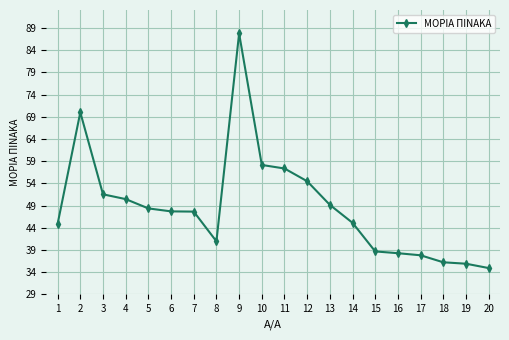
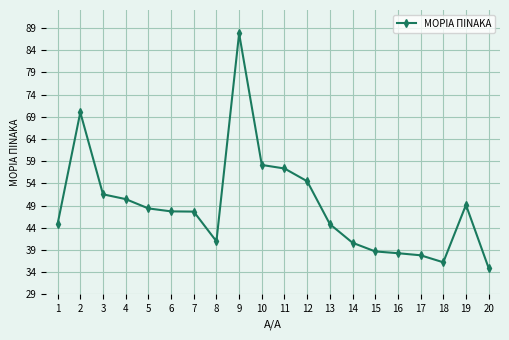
  {
    "1": 45,
    "2": 70,
    "3": 52,
    "4": 50,
    "5": 48,
    "6": 48,
    "7": 48,
    "8": 41,
    "9": 88,
    "10": 58,
    "11": 57,
    "12": 54,
-   "13": 49,
-   "14": 45,
+   "13": 45,
+   "14": 41,
    "15": 39,
    "16": 38,
    "17": 38,
    "18": 36,
-   "19": 36,
+   "19": 49,
    "20": 35
  }
